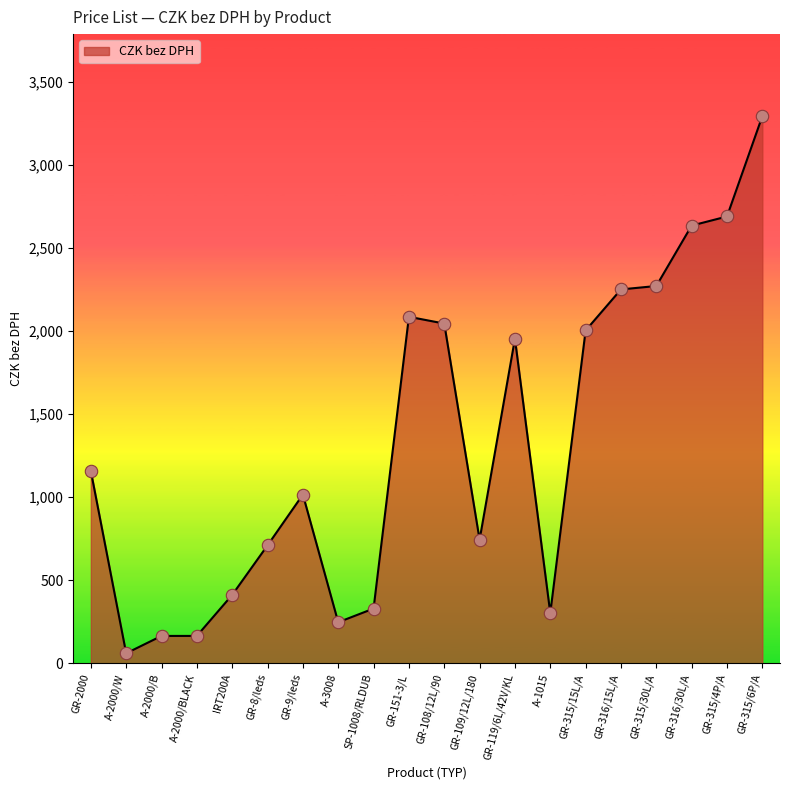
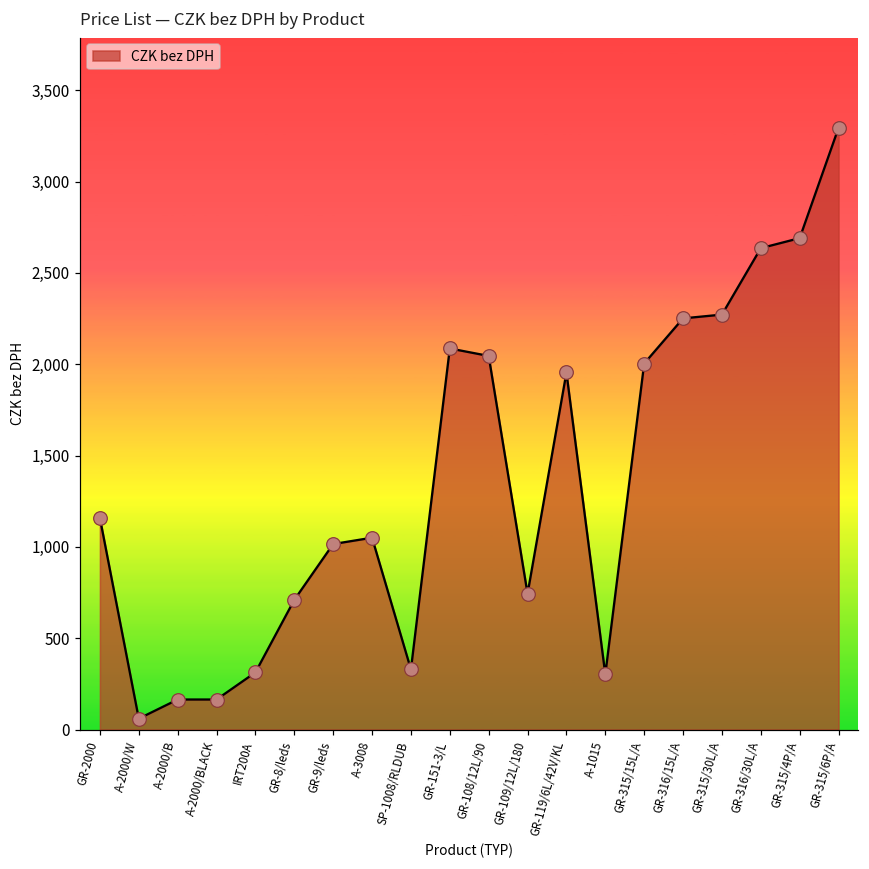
  {
    "GR-2000": "1,160",
    "A-2000/W": "60",
    "A-2000/B": "160",
    "A-2000/BLACK": "160",
-   "IRT200A": "410",
+   "IRT200A": "310",
    "GR-8/leds": "710",
    "GR-9/leds": "1,020",
-   "A-3008": "250",
+   "A-3008": "1,050",
    "SP-1008/RLDUB": "330",
    "GR-151-3/L": "2,090",
    "GR-108/12L/90": "2,050",
    "GR-109/12L/180": "740",
    "GR-119/6L/42V/KL": "1,950",
    "A-1015": "300",
    "GR-315/15L/A": "2,000",
    "GR-316/15L/A": "2,250",
    "GR-315/30L/A": "2,270",
    "GR-316/30L/A": "2,640",
    "GR-315/4P/A": "2,690",
    "GR-315/6P/A": "3,290"
  }
